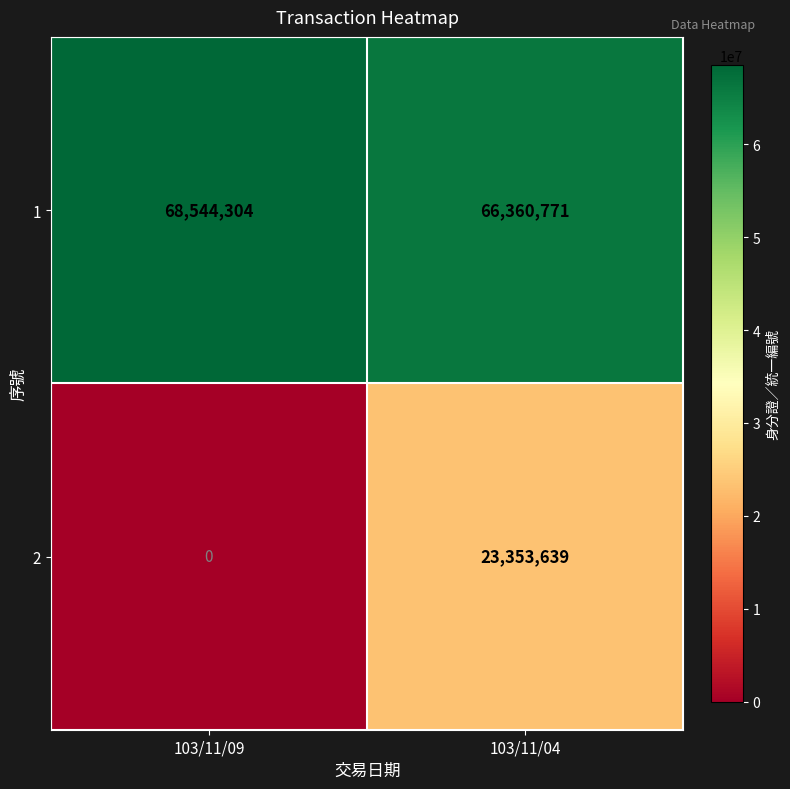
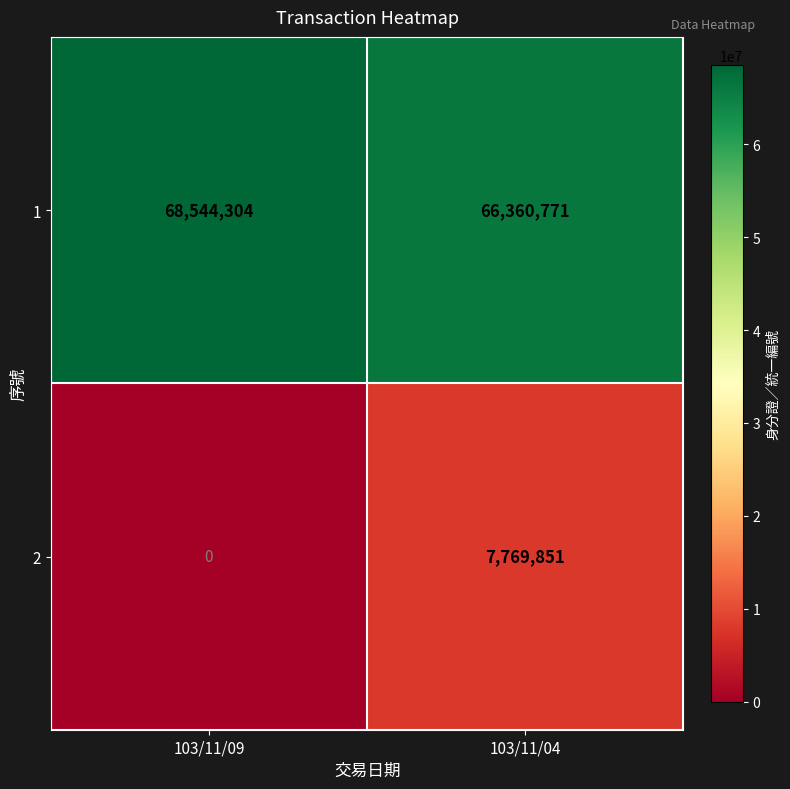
  {
    "1": {
      "103/11/09": "68,544,304",
      "103/11/04": "66,360,771"
    },
    "2": {
      "103/11/09": "0",
-     "103/11/04": "23,353,639"
+     "103/11/04": "7,769,851"
    }
  }
